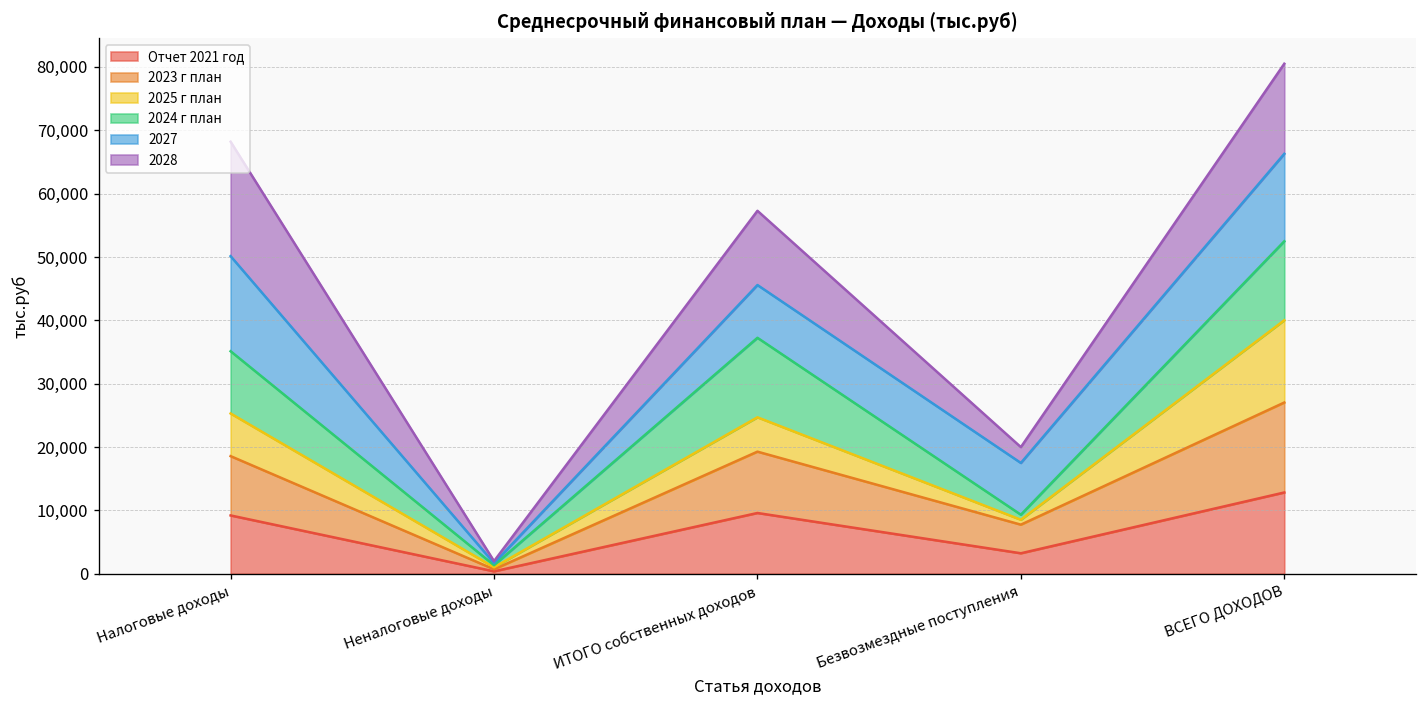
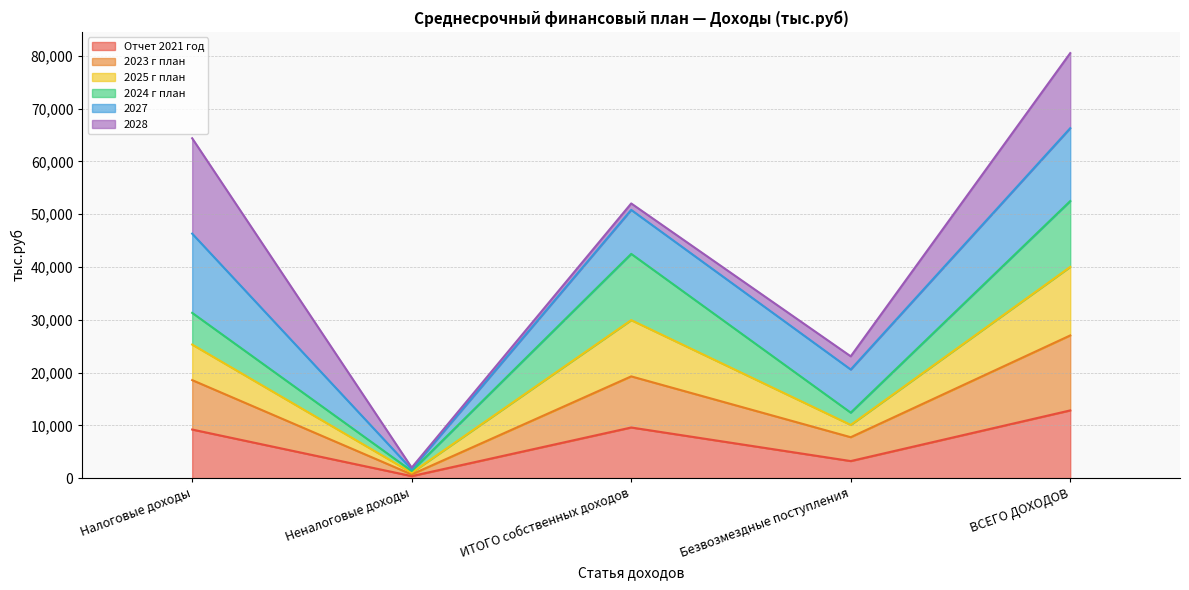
  {
    "2025 г план": {
      "Налоговые доходы": "7,000",
-     "ИТОГО собственных доходов": "5,000",
-     "Безвозмездные поступления": "1,000",
+     "ИТОГО собственных доходов": "11,000",
+     "Безвозмездные поступления": "2,000",
      "ВСЕГО ДОХОДОВ": "13,000"
    },
    "2024 г план": {
-     "Налоговые доходы": "10,000",
+     "Налоговые доходы": "6,000",
      "ИТОГО собственных доходов": "13,000",
-     "Безвозмездные поступления": "1,000",
+     "Безвозмездные поступления": "2,000",
      "ВСЕГО ДОХОДОВ": "12,000"
    },
    "2027": {
      "Налоговые доходы": "15,000",
      "ИТОГО собственных доходов": "8,000",
      "Безвозмездные поступления": "8,000",
      "ВСЕГО ДОХОДОВ": "14,000"
    },
    "2028": {
-     "ИТОГО собственных доходов": "12,000",
+     "ИТОГО собственных доходов": "1,000",
      "Безвозмездные поступления": "3,000",
      "ВСЕГО ДОХОДОВ": "14,000"
    }
  }
